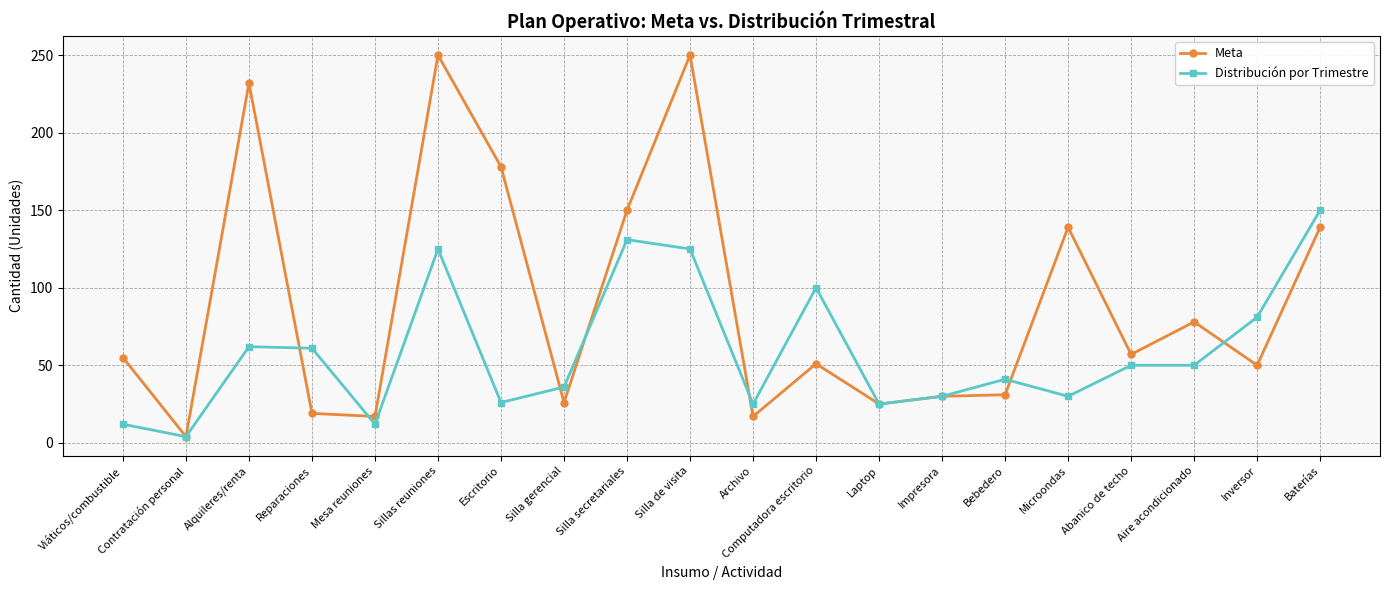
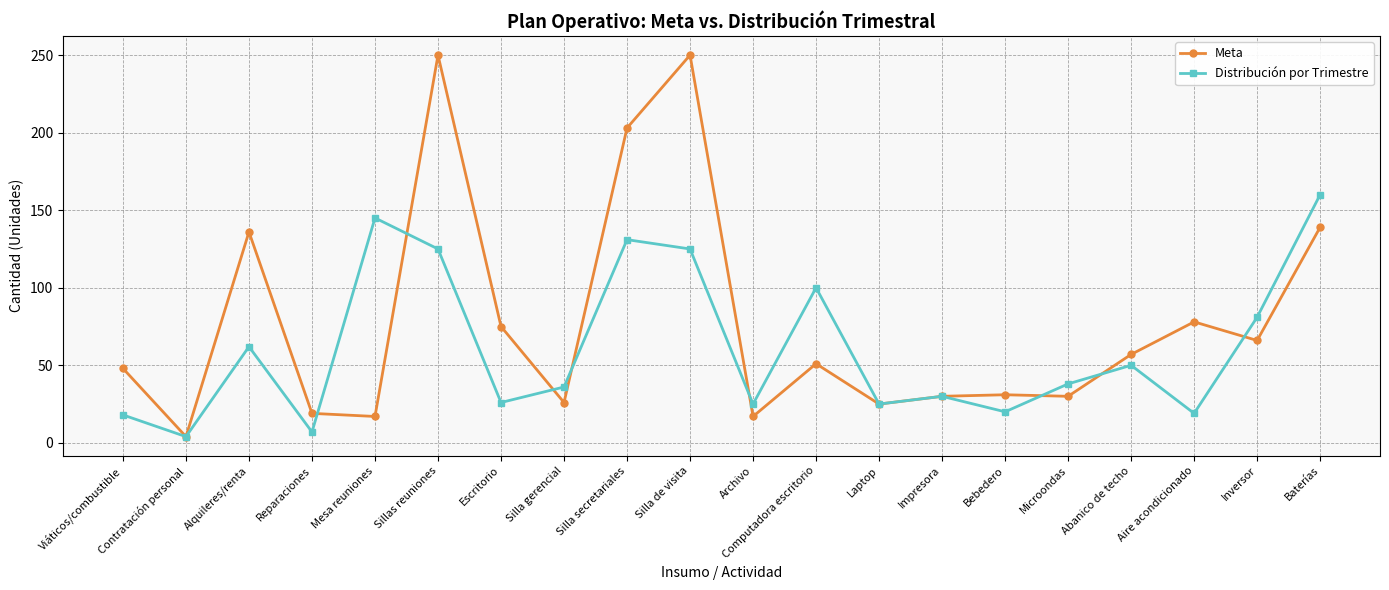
  {
    "Meta": {
-     "Viáticos/combustible": 55,
-     "Alquileres/renta": 232,
+     "Viáticos/combustible": 48,
+     "Alquileres/renta": 136,
      "Reparaciones": 19,
      "Mesa reuniones": 17,
      "Sillas reuniones": 250,
-     "Escritorio": 178,
+     "Escritorio": 75,
      "Silla gerencial": 26,
-     "Silla secretariales": 150,
+     "Silla secretariales": 203,
      "Silla de visita": 250,
      "Archivo": 17,
      "Computadora escritorio": 51,
      "Bebedero": 31,
-     "Microondas": 139,
+     "Microondas": 30,
      "Abanico de techo": 57,
      "Aire acondicionado": 78,
-     "Inversor": 50,
+     "Inversor": 66,
      "Baterías": 139
    },
    "Distribución por Trimestre": {
-     "Viáticos/combustible": 12,
+     "Viáticos/combustible": 18,
      "Alquileres/renta": 62,
-     "Reparaciones": 61,
-     "Mesa reuniones": 12,
+     "Reparaciones": 7,
+     "Mesa reuniones": 145,
      "Sillas reuniones": 125,
      "Escritorio": 26,
      "Silla gerencial": 36,
      "Silla secretariales": 131,
      "Silla de visita": 125,
      "Archivo": 25,
      "Computadora escritorio": 100,
-     "Bebedero": 41,
-     "Microondas": 30,
+     "Bebedero": 20,
+     "Microondas": 38,
      "Abanico de techo": 50,
-     "Aire acondicionado": 50,
+     "Aire acondicionado": 19,
      "Inversor": 81,
-     "Baterías": 150
+     "Baterías": 160
    }
  }
